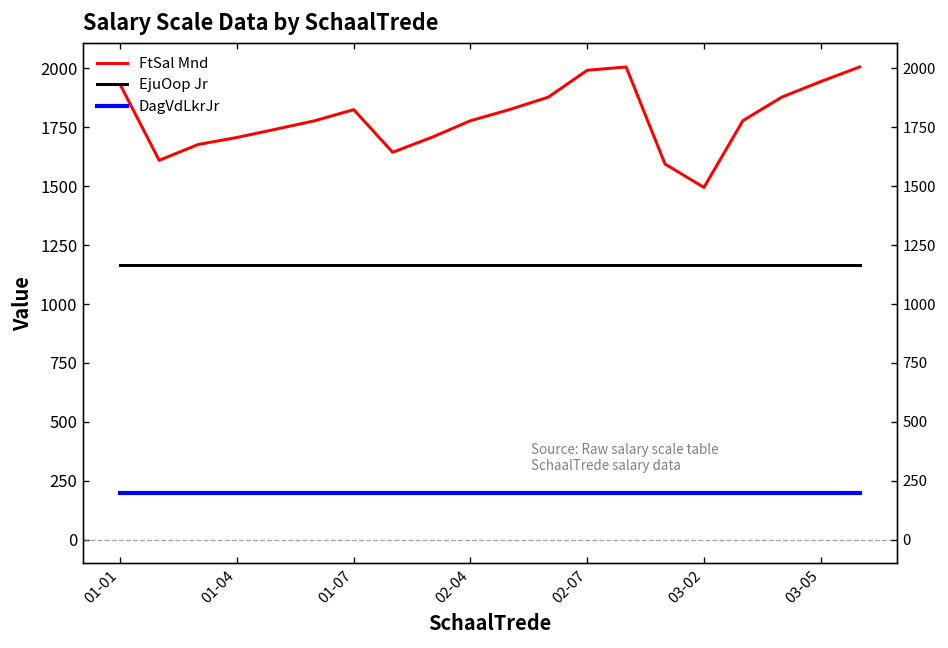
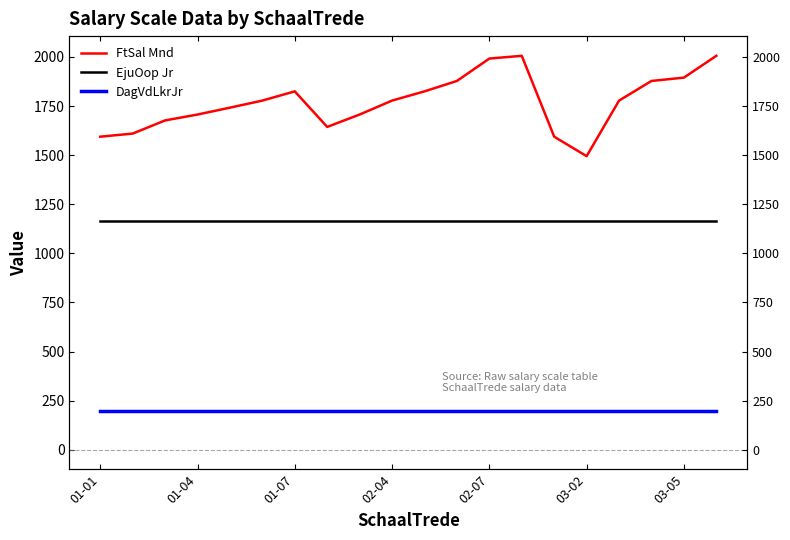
  {
    "FtSal Mnd": {
-     "01-01": 1930,
+     "01-01": 1590,
      "01-04": 1710,
      "01-07": 1830,
      "02-04": 1780,
      "02-07": 1990,
      "03-02": 1500,
-     "03-05": 1940
+     "03-05": 1900
    },
    "EjuOop Jr": {
      "01-01": 1170,
      "01-04": 1170,
      "01-07": 1170,
      "02-04": 1170,
      "02-07": 1170,
      "03-02": 1170,
      "03-05": 1170
    },
    "DagVdLkrJr": {
      "01-01": 200,
      "01-04": 200,
      "01-07": 200,
      "02-04": 200,
      "02-07": 200,
      "03-02": 200,
      "03-05": 200
    }
  }
